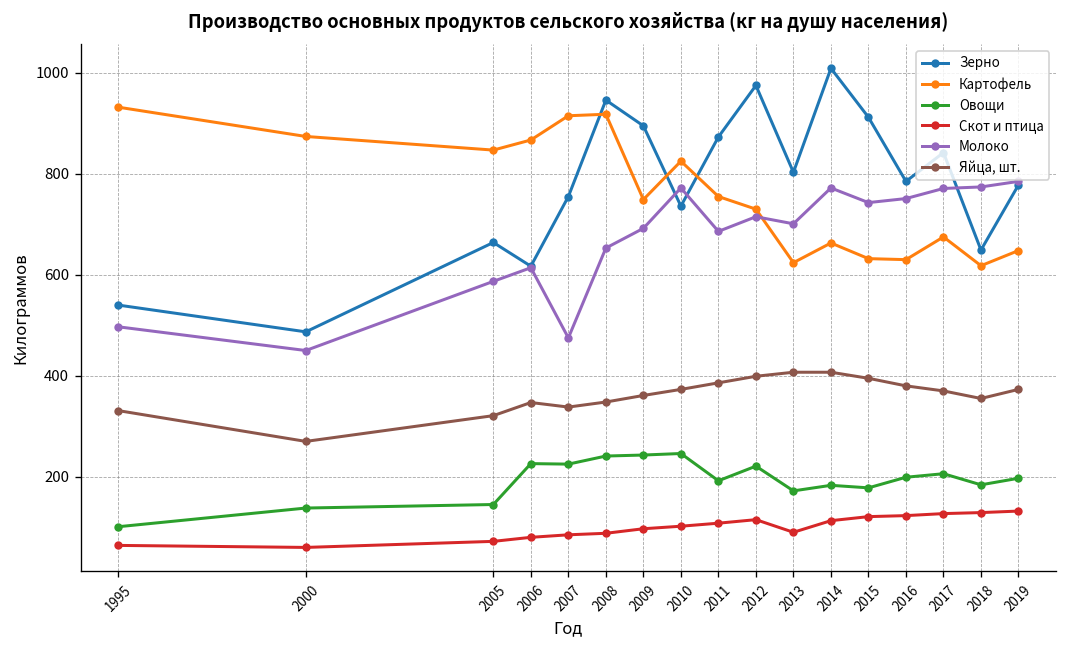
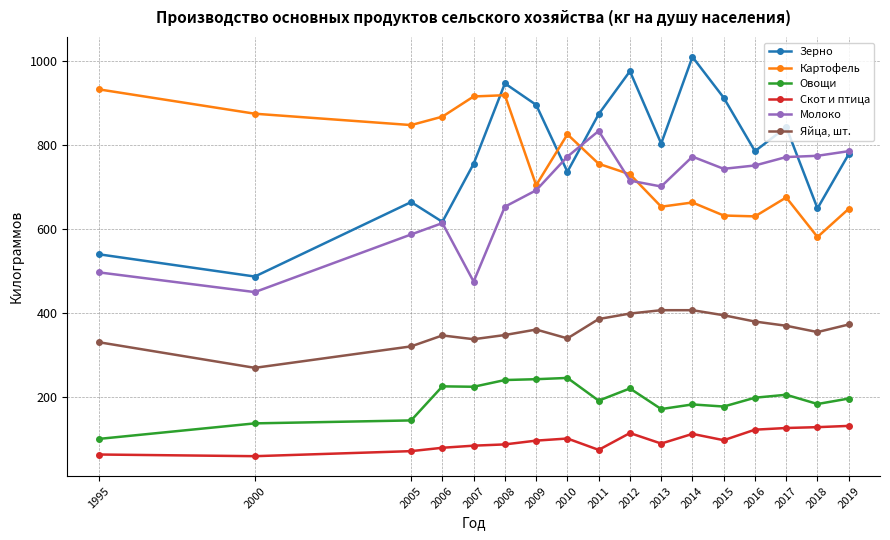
  {
    "Зерно": {
      "1995": 540,
      "2000": 490,
      "2005": 660,
      "2007": 760,
      "2008": 950,
      "2009": 900,
      "2010": 740,
      "2011": 870,
      "2012": 980,
      "2013": 800,
      "2014": 1010,
      "2015": 910,
      "2016": 790,
      "2018": 650,
      "2019": 780
    },
    "Картофель": {
      "1995": 930,
      "2000": 870,
      "2005": 850,
      "2006": 870,
      "2007": 920,
      "2008": 920,
-     "2009": 750,
+     "2009": 700,
      "2010": 830,
      "2011": 760,
      "2012": 730,
-     "2013": 620,
+     "2013": 650,
      "2014": 660,
      "2015": 630,
      "2016": 630,
      "2017": 680,
-     "2018": 620,
+     "2018": 580,
      "2019": 650
    },
    "Овощи": {
      "1995": 100,
      "2000": 140,
      "2005": 150,
      "2006": 230,
      "2007": 230,
      "2008": 240,
      "2009": 240,
      "2010": 250,
      "2011": 190,
      "2012": 220,
      "2013": 170,
      "2014": 180,
      "2015": 180,
      "2016": 200,
      "2017": 210,
      "2018": 180,
      "2019": 200
    },
    "Скот и птица": {
      "1995": 60,
      "2000": 60,
      "2005": 70,
      "2006": 80,
      "2007": 90,
      "2008": 90,
      "2009": 100,
      "2010": 100,
-     "2011": 110,
+     "2011": 80,
      "2012": 120,
      "2013": 90,
      "2014": 110,
-     "2015": 120,
+     "2015": 100,
      "2016": 120,
      "2017": 130,
      "2018": 130,
      "2019": 130
    },
    "Молоко": {
      "1995": 500,
      "2000": 450,
      "2005": 590,
      "2007": 480,
      "2008": 650,
      "2009": 690,
      "2010": 770,
-     "2011": 690,
+     "2011": 830,
      "2012": 720,
      "2013": 700,
      "2014": 770,
      "2015": 740,
      "2016": 750,
      "2017": 770,
      "2018": 770,
      "2019": 790
    },
    "Яйца, шт.": {
      "1995": 330,
      "2000": 270,
      "2005": 320,
      "2006": 350,
      "2007": 340,
      "2008": 350,
      "2009": 360,
-     "2010": 370,
+     "2010": 340,
      "2011": 390,
      "2012": 400,
      "2013": 410,
      "2014": 410,
      "2015": 400,
      "2016": 380,
      "2017": 370,
      "2018": 360,
      "2019": 370
    }
  }
